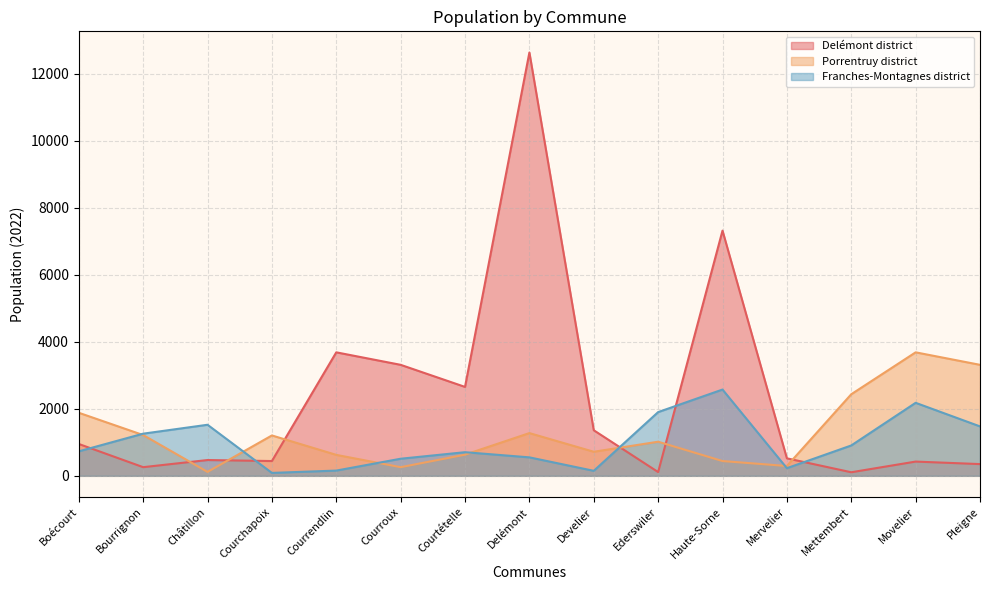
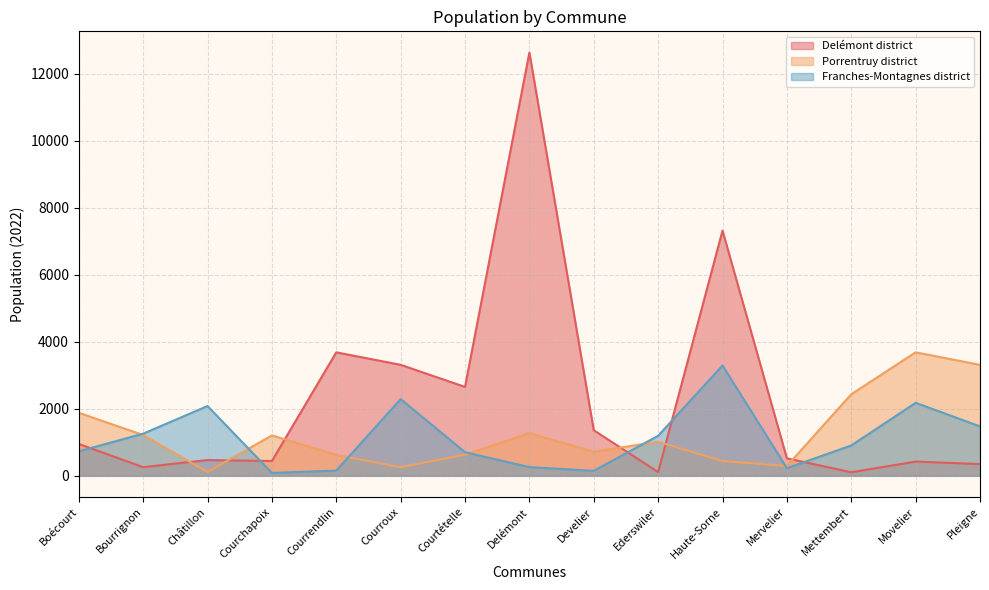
  {
    "Franches-Montagnes district": {
      "Boécourt": 700,
-     "Châtillon": 1500,
+     "Châtillon": 2100,
      "Courchapoix": 100,
      "Courrendlin": 200,
-     "Courroux": 500,
-     "Delémont": 600,
+     "Courroux": 2300,
+     "Delémont": 300,
      "Develier": 100,
-     "Ederswiler": 1900,
-     "Haute-Sorne": 2600,
+     "Ederswiler": 1200,
+     "Haute-Sorne": 3300,
      "Mettembert": 900,
      "Movelier": 2200,
      "Pleigne": 1500
    }
  }
